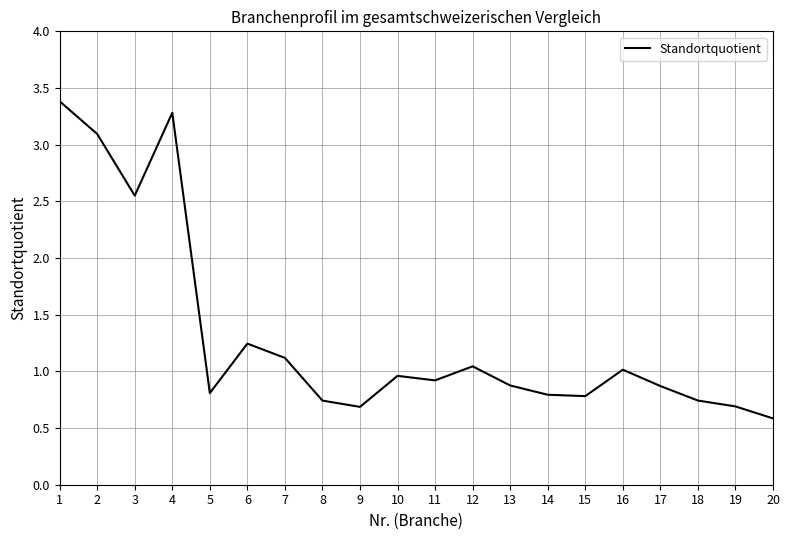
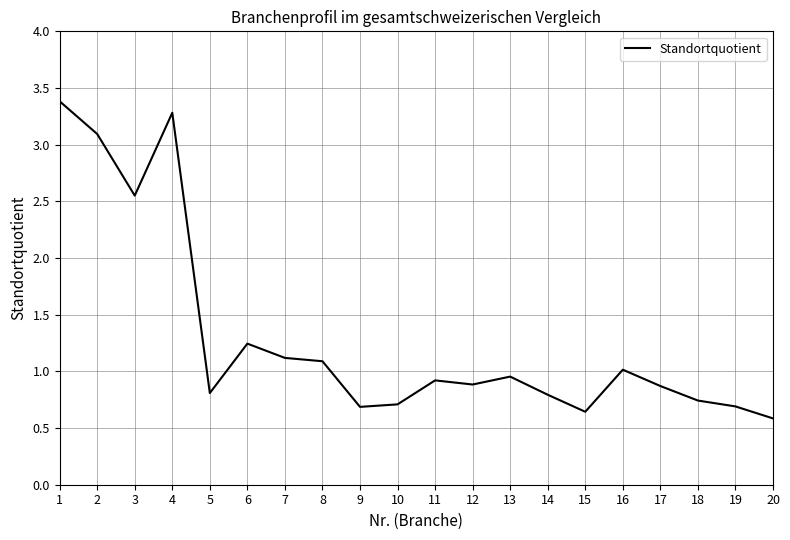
  {
    "1": 3.38,
    "2": 3.09,
    "3": 2.55,
    "4": 3.28,
    "5": 0.81,
    "6": 1.24,
    "7": 1.12,
-   "8": 0.74,
+   "8": 1.09,
    "9": 0.69,
-   "10": 0.96,
+   "10": 0.71,
    "11": 0.92,
-   "12": 1.04,
-   "13": 0.88,
+   "12": 0.88,
+   "13": 0.95,
    "14": 0.79,
-   "15": 0.78,
+   "15": 0.64,
    "16": 1.01,
    "17": 0.87,
    "18": 0.74,
    "19": 0.69,
    "20": 0.58
  }
